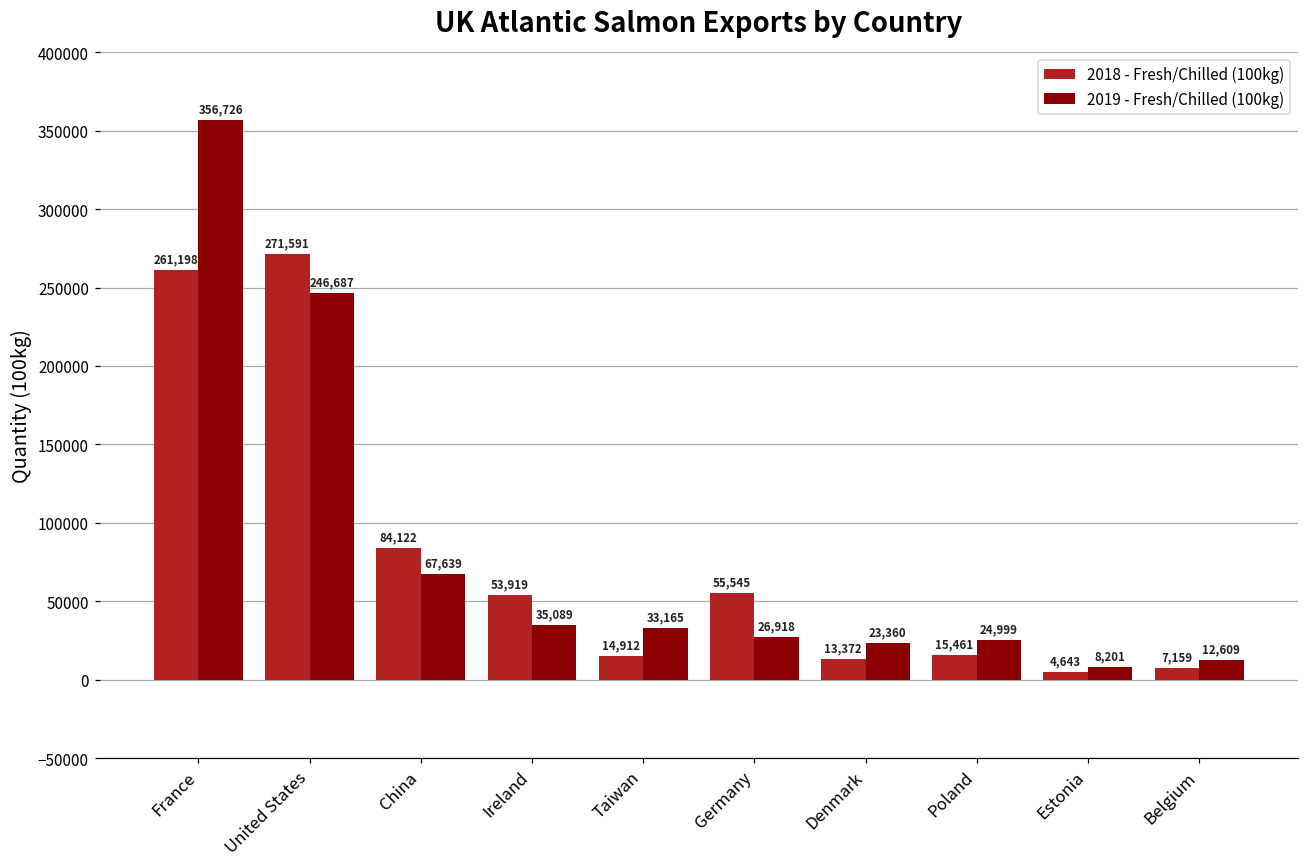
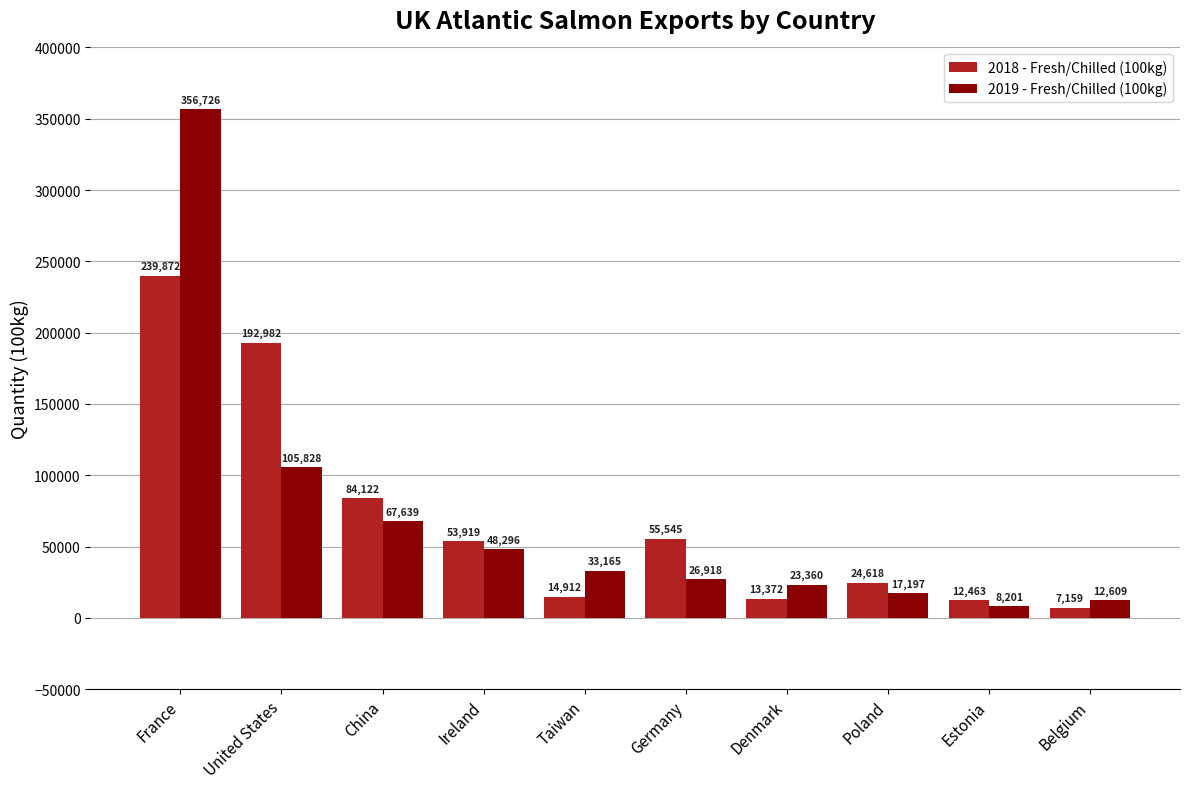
  {
    "2018 - Fresh/Chilled (100kg)": {
-     "France": "261,198",
-     "United States": "271,591",
+     "France": "239,872",
+     "United States": "192,982",
      "China": "84,122",
      "Ireland": "53,919",
      "Taiwan": "14,912",
      "Germany": "55,545",
      "Denmark": "13,372",
-     "Poland": "15,461",
-     "Estonia": "4,643",
+     "Poland": "24,618",
+     "Estonia": "12,463",
      "Belgium": "7,159"
    },
    "2019 - Fresh/Chilled (100kg)": {
      "France": "356,726",
-     "United States": "246,687",
+     "United States": "105,828",
      "China": "67,639",
-     "Ireland": "35,089",
+     "Ireland": "48,296",
      "Taiwan": "33,165",
      "Germany": "26,918",
      "Denmark": "23,360",
-     "Poland": "24,999",
+     "Poland": "17,197",
      "Estonia": "8,201",
      "Belgium": "12,609"
    }
  }
